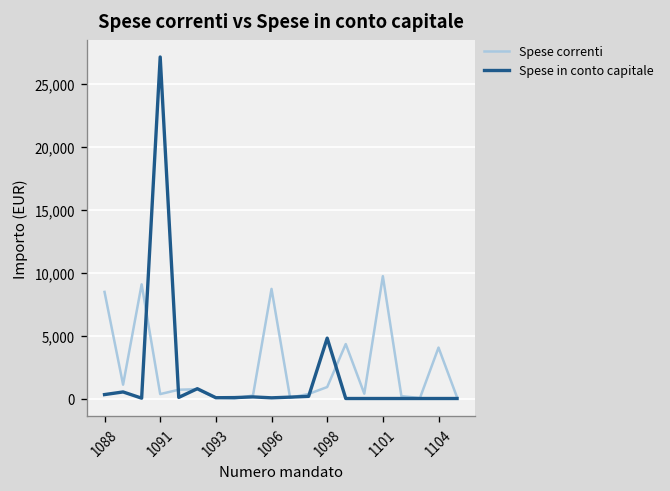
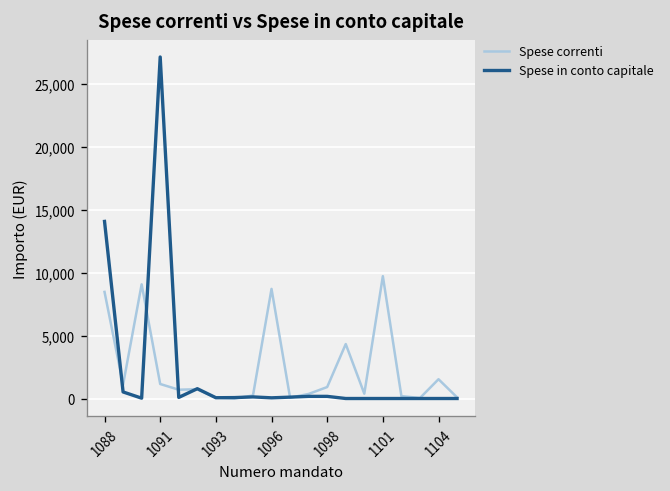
  {
    "Spese correnti": {
      "1088": "8,500",
-     "1091": "400",
+     "1091": "1,200",
      "1096": "8,700",
      "1098": "900",
      "1101": "9,700",
-     "1104": "4,100"
+     "1104": "1,500"
    },
    "Spese in conto capitale": {
-     "1088": "300",
+     "1088": "14,100",
      "1091": "27,200",
      "1096": "100",
-     "1098": "4,800",
+     "1098": "200",
      "1101": "0",
      "1104": "0"
    }
  }
